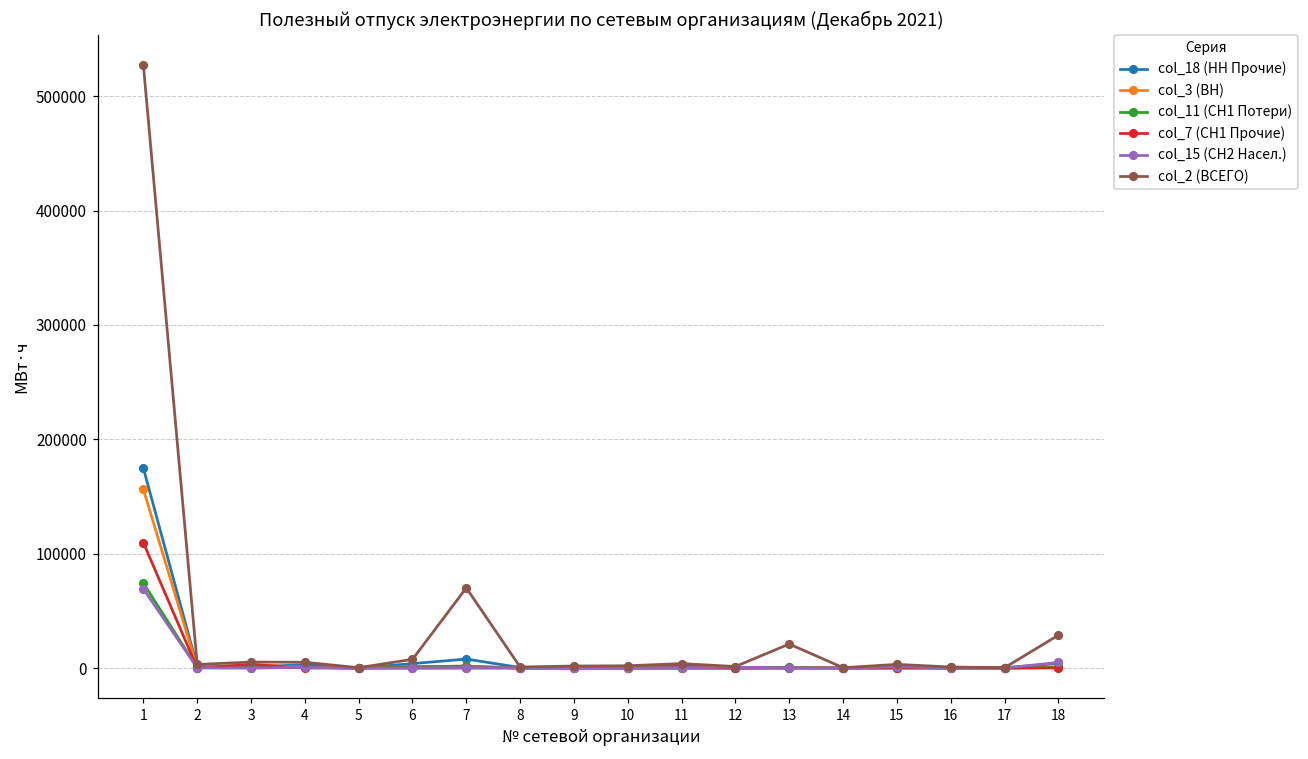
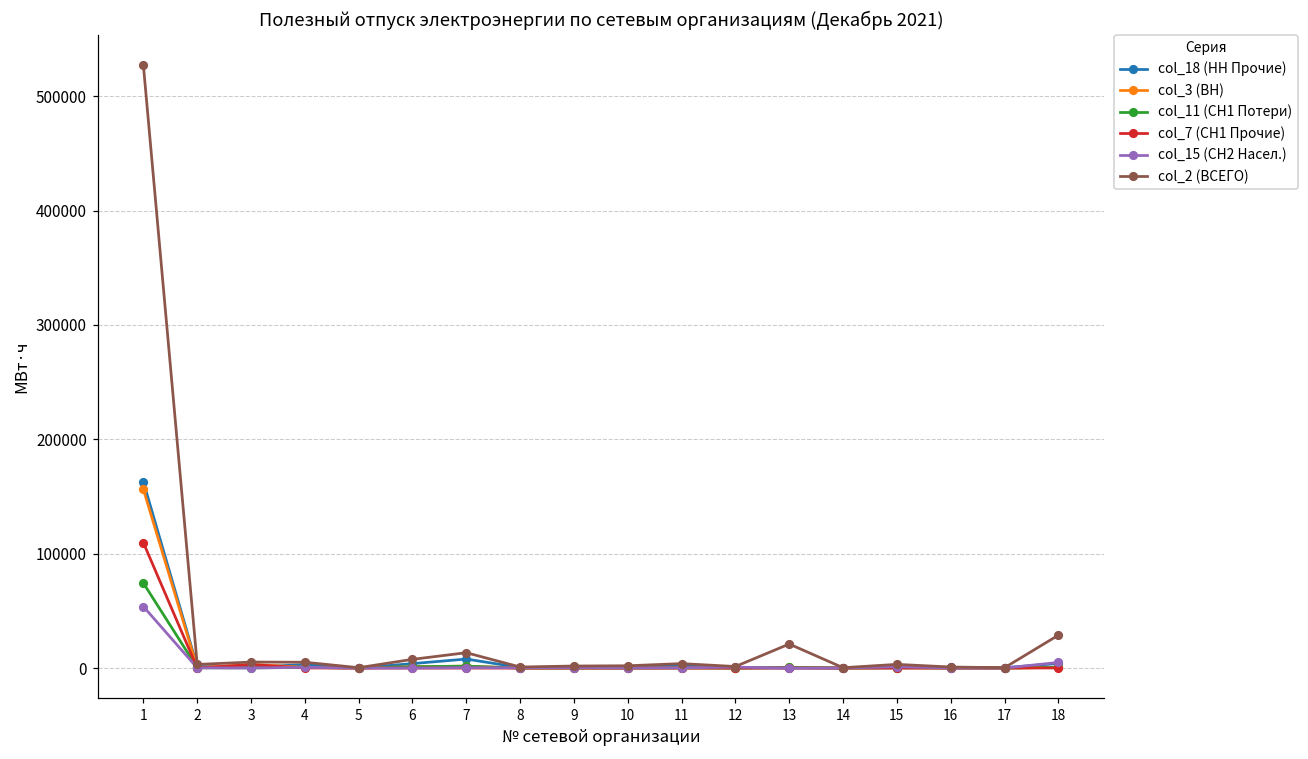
  {
    "col_18 (НН Прочие)": {
-     "1": 175000,
+     "1": 163000,
      "6": 4000,
      "7": 8000
    },
    "col_3 (ВН)": {
      "1": 156000
    },
    "col_11 (СН1 Потери)": {
      "1": 74000
    },
    "col_7 (СН1 Прочие)": {
      "1": 110000
    },
    "col_15 (СН2 Насел.)": {
-     "1": 69000
+     "1": 54000
    },
    "col_2 (ВСЕГО)": {
      "1": 527000,
      "6": 8000,
-     "7": 70000,
+     "7": 13000,
      "13": 21000,
      "18": 29000
    }
  }
